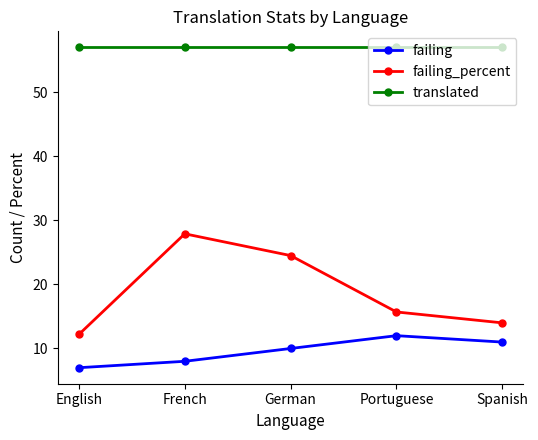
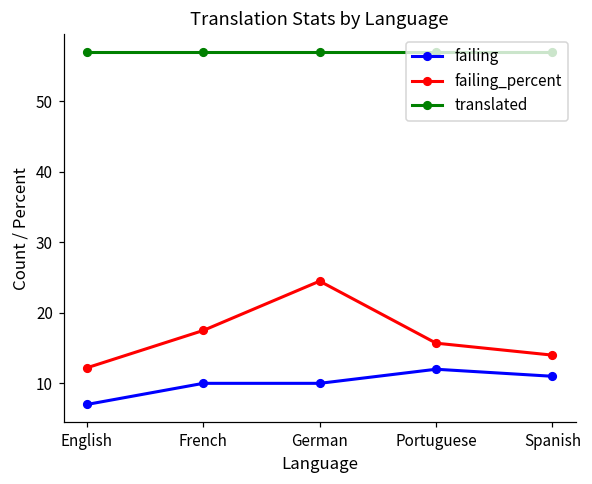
  {
    "failing": {
      "English": 7,
-     "French": 8,
+     "French": 10,
      "German": 10,
      "Portuguese": 12,
      "Spanish": 11
    },
    "failing_percent": {
      "English": 12,
-     "French": 28,
+     "French": 18,
      "German": 25,
      "Portuguese": 16,
      "Spanish": 14
    },
    "translated": {
      "English": 57,
      "French": 57,
      "German": 57
    }
  }
